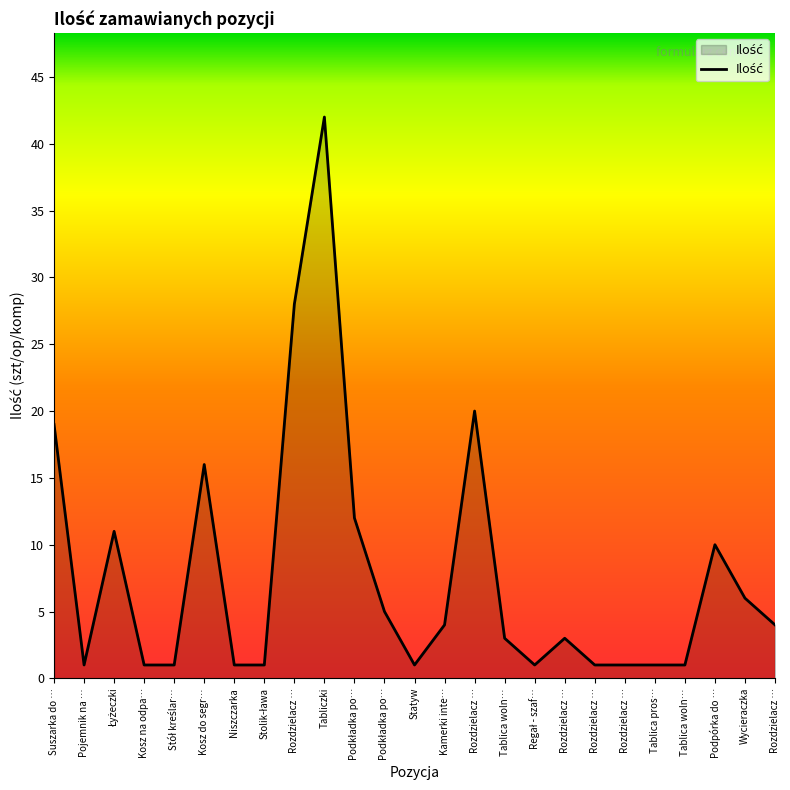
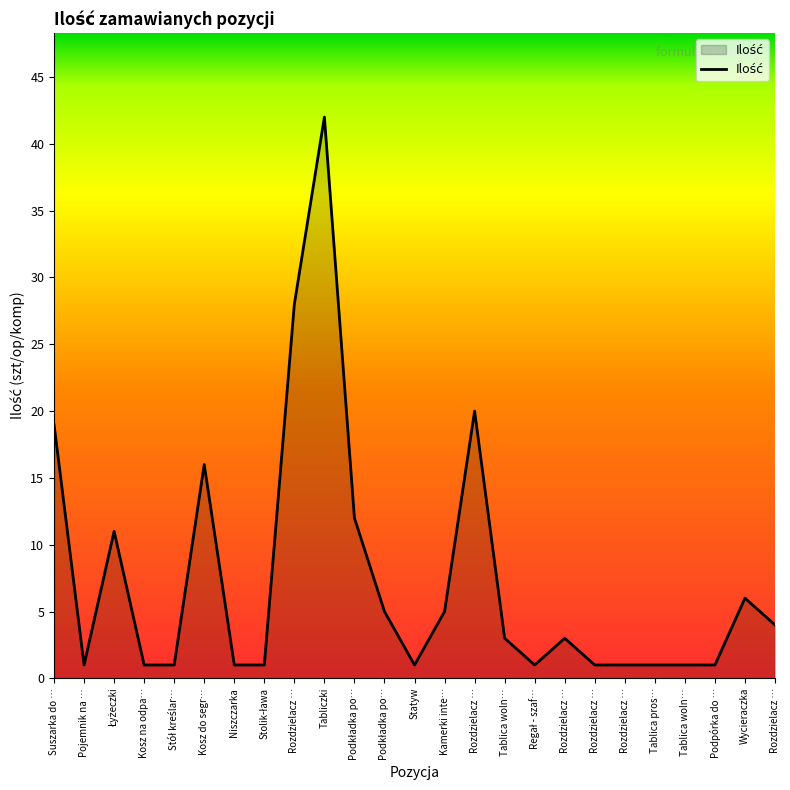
  {
    "Suszarka do …": 19,
    "Pojemnik na …": 1,
    "Łyżeczki": 11,
    "Kosz na odpa…": 1,
    "Stół kreślar…": 1,
    "Kosz do segr…": 16,
    "Niszczarka": 1,
    "Stolik-ława": 1,
    "Tabliczki": 42,
    "Statyw": 1,
-   "Kamerki inte…": 4,
+   "Kamerki inte…": 5,
    "Regał - szaf…": 1,
    "Tablica pros…": 1,
-   "Podpórka do …": 10,
+   "Podpórka do …": 1,
    "Wycieraczka": 6
  }
